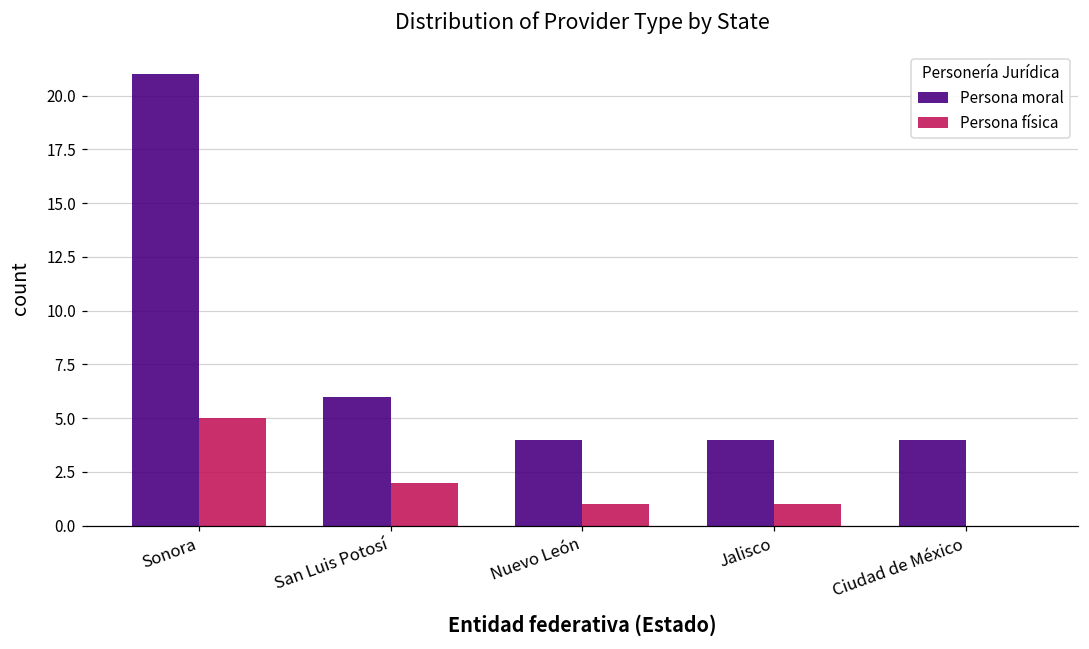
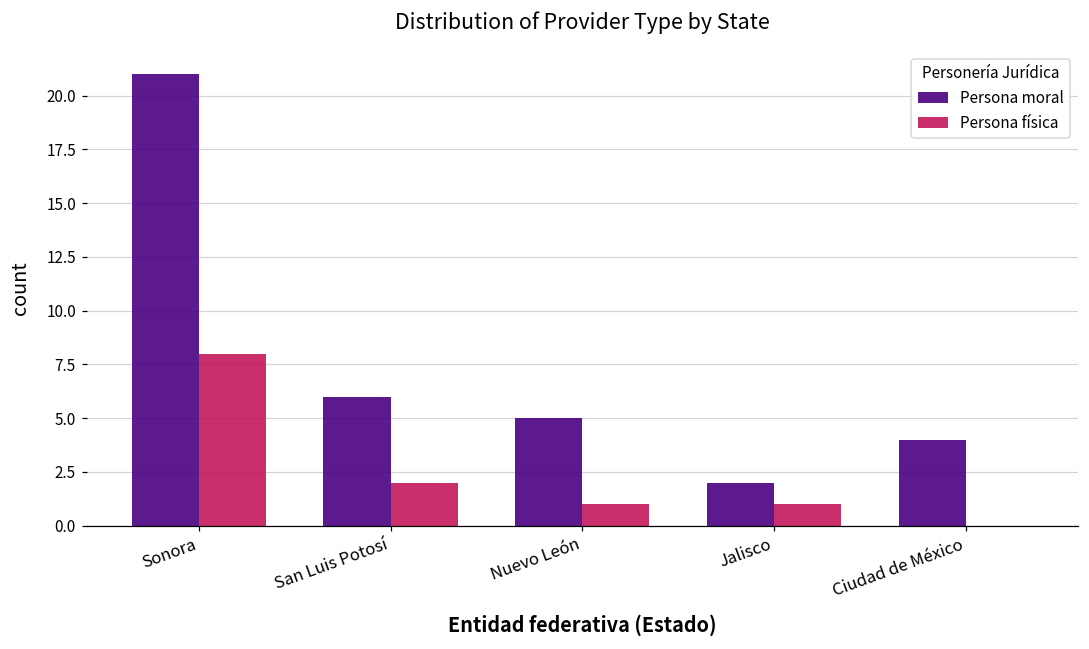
  {
    "Persona moral": {
      "Sonora": 21,
      "San Luis Potosí": 6,
-     "Nuevo León": 4,
-     "Jalisco": 4,
+     "Nuevo León": 5,
+     "Jalisco": 2,
      "Ciudad de México": 4
    },
    "Persona física": {
-     "Sonora": 5,
+     "Sonora": 8,
      "San Luis Potosí": 2,
      "Nuevo León": 1,
      "Jalisco": 1,
      "Ciudad de México": 0
    }
  }
